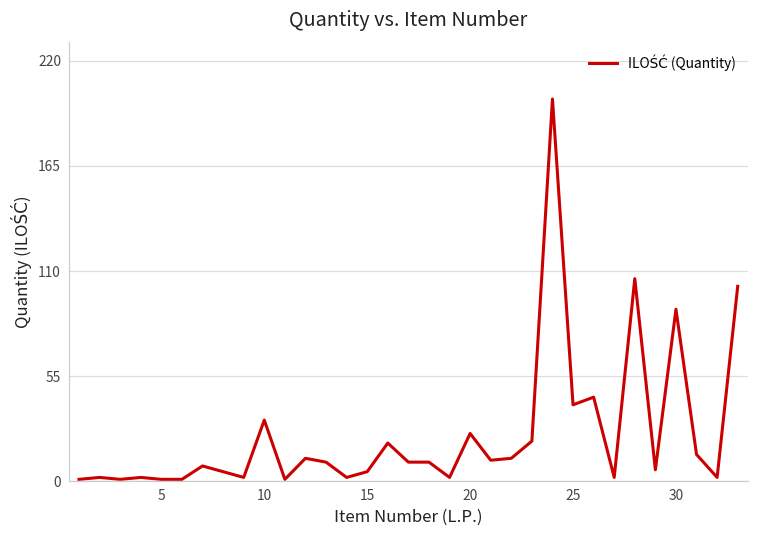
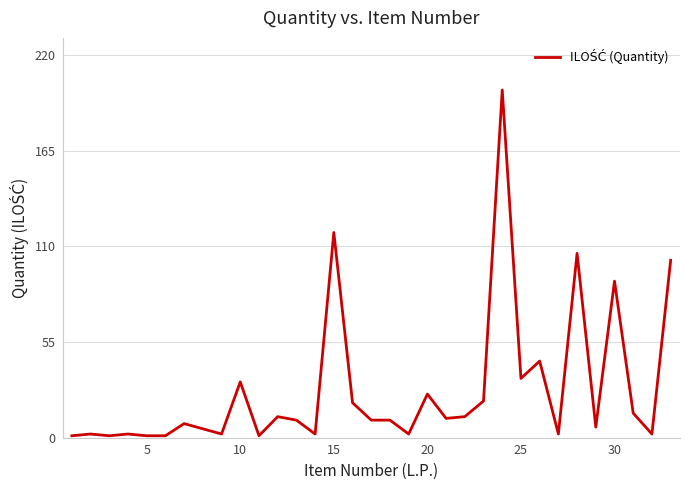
  {
    "5": 1,
    "10": 32,
-   "15": 5,
+   "15": 118,
    "20": 25,
-   "25": 40,
+   "25": 34,
    "30": 90
  }
